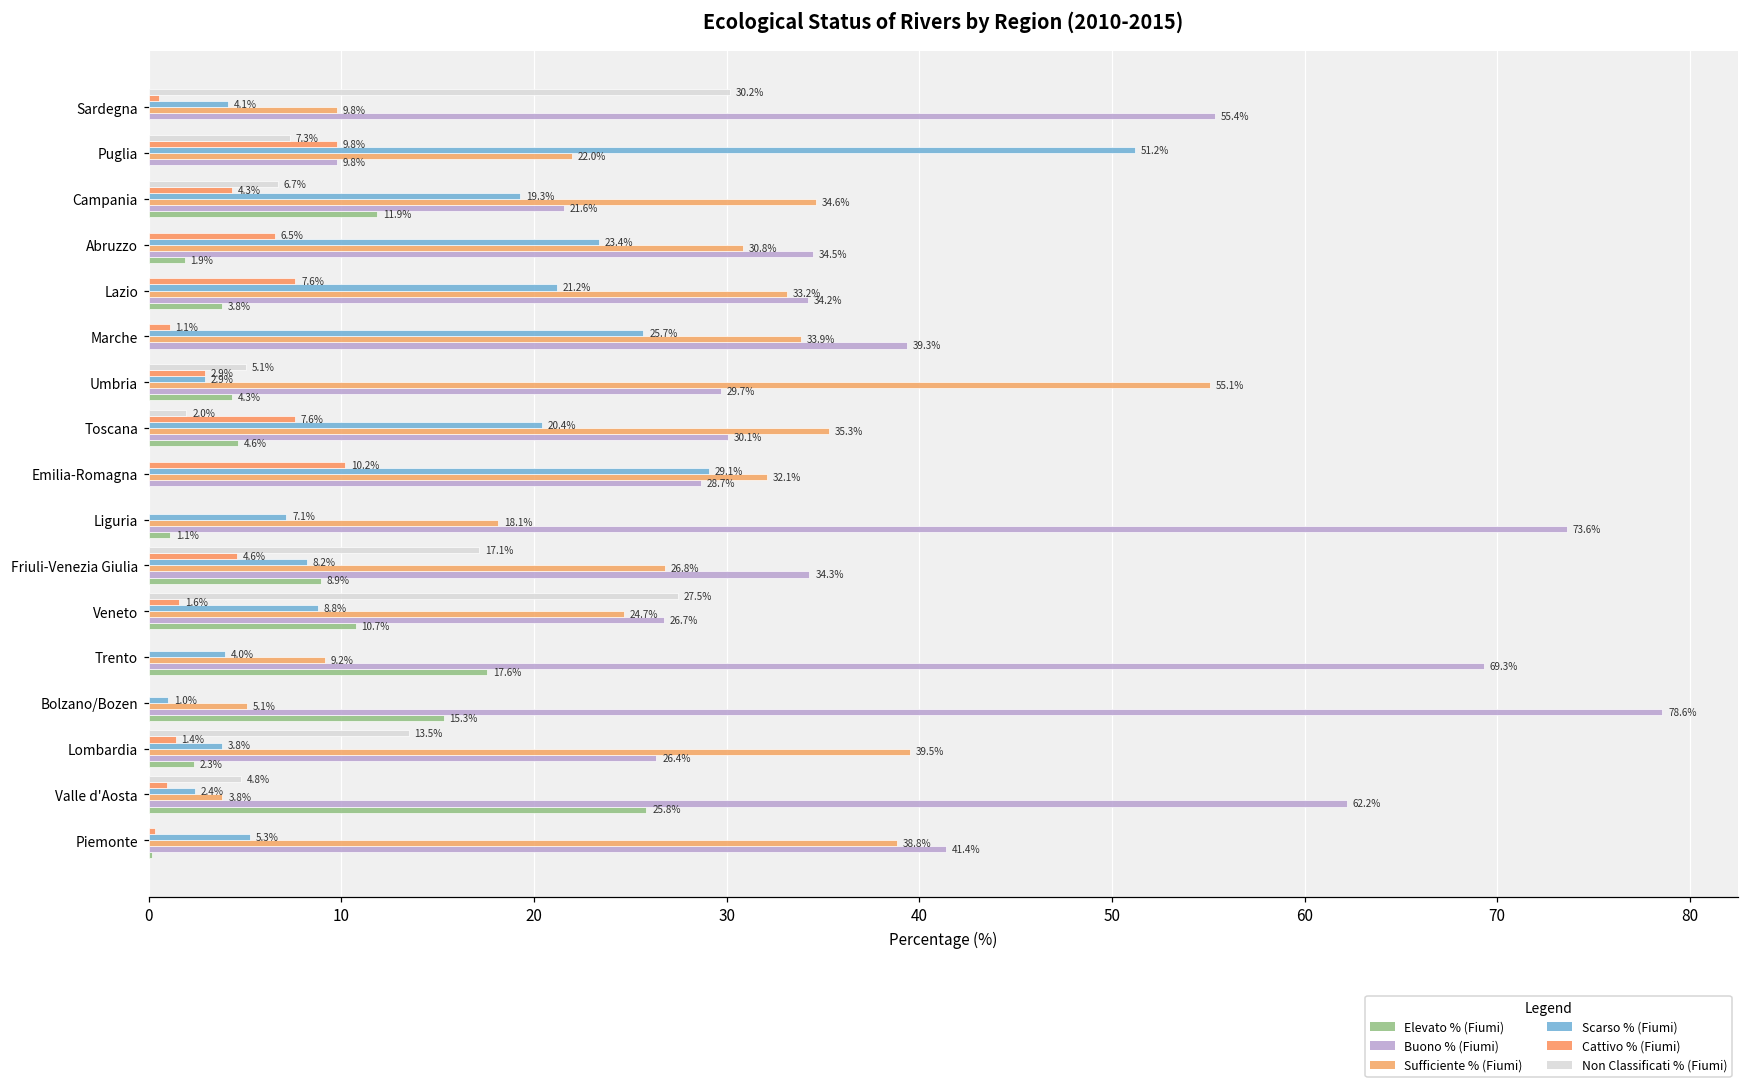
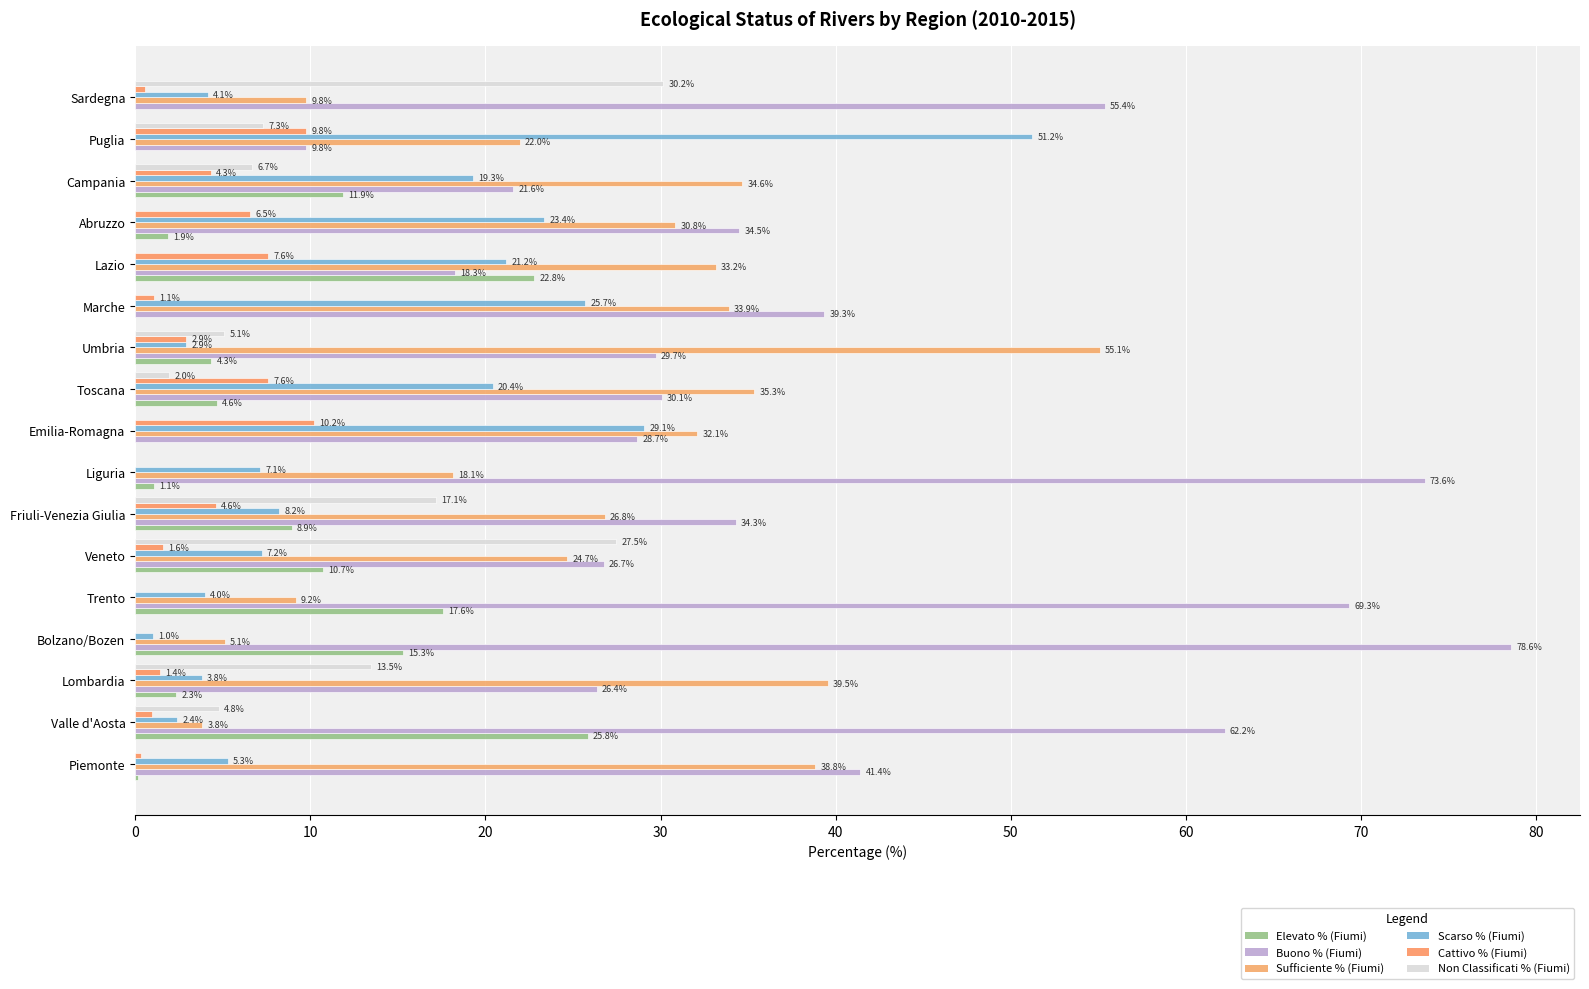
  {
    "Elevato % (Fiumi)": {
      "Campania": "11.9%",
      "Abruzzo": "1.9%",
-     "Lazio": "3.8%",
+     "Lazio": "22.8%",
      "Umbria": "4.3%",
      "Toscana": "4.6%",
      "Liguria": "1.1%",
      "Friuli-Venezia Giulia": "8.9%",
      "Veneto": "10.7%",
      "Trento": "17.6%",
      "Bolzano/Bozen": "15.3%",
      "Lombardia": "2.3%",
      "Valle d'Aosta": "25.8%"
    },
    "Buono % (Fiumi)": {
      "Sardegna": "55.4%",
      "Puglia": "9.8%",
      "Campania": "21.6%",
      "Abruzzo": "34.5%",
-     "Lazio": "34.2%",
+     "Lazio": "18.3%",
      "Marche": "39.3%",
      "Umbria": "29.7%",
      "Toscana": "30.1%",
      "Emilia-Romagna": "28.7%",
      "Liguria": "73.6%",
      "Friuli-Venezia Giulia": "34.3%",
      "Veneto": "26.7%",
      "Trento": "69.3%",
      "Bolzano/Bozen": "78.6%",
      "Lombardia": "26.4%",
      "Valle d'Aosta": "62.2%",
      "Piemonte": "41.4%"
    },
    "Scarso % (Fiumi)": {
      "Sardegna": "4.1%",
      "Puglia": "51.2%",
      "Campania": "19.3%",
      "Abruzzo": "23.4%",
      "Lazio": "21.2%",
      "Marche": "25.7%",
      "Toscana": "20.4%",
      "Emilia-Romagna": "29.1%",
      "Liguria": "7.1%",
      "Friuli-Venezia Giulia": "8.2%",
-     "Veneto": "8.8%",
+     "Veneto": "7.2%",
      "Trento": "4.0%",
      "Bolzano/Bozen": "1.0%",
      "Lombardia": "3.8%",
      "Valle d'Aosta": "2.4%",
      "Piemonte": "5.3%"
    },
    "Non Classificati % (Fiumi)": {
      "Sardegna": "30.2%",
      "Puglia": "7.3%",
      "Campania": "6.7%",
      "Umbria": "5.1%",
      "Toscana": "2.0%",
      "Friuli-Venezia Giulia": "17.1%",
      "Veneto": "27.5%",
      "Lombardia": "13.5%",
      "Valle d'Aosta": "4.8%"
    }
  }
